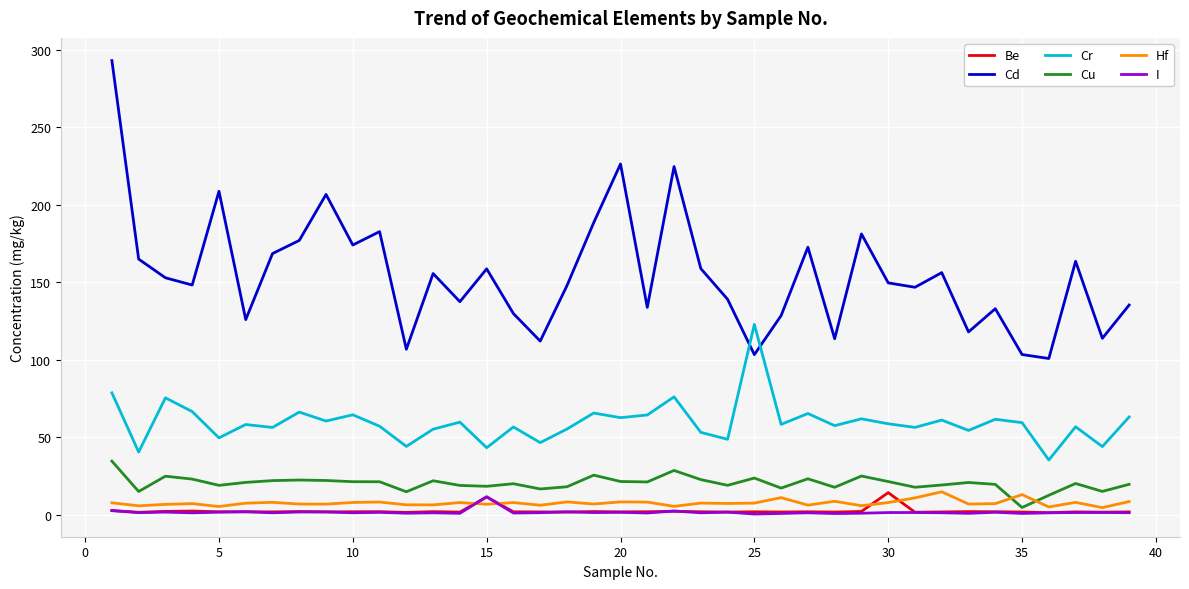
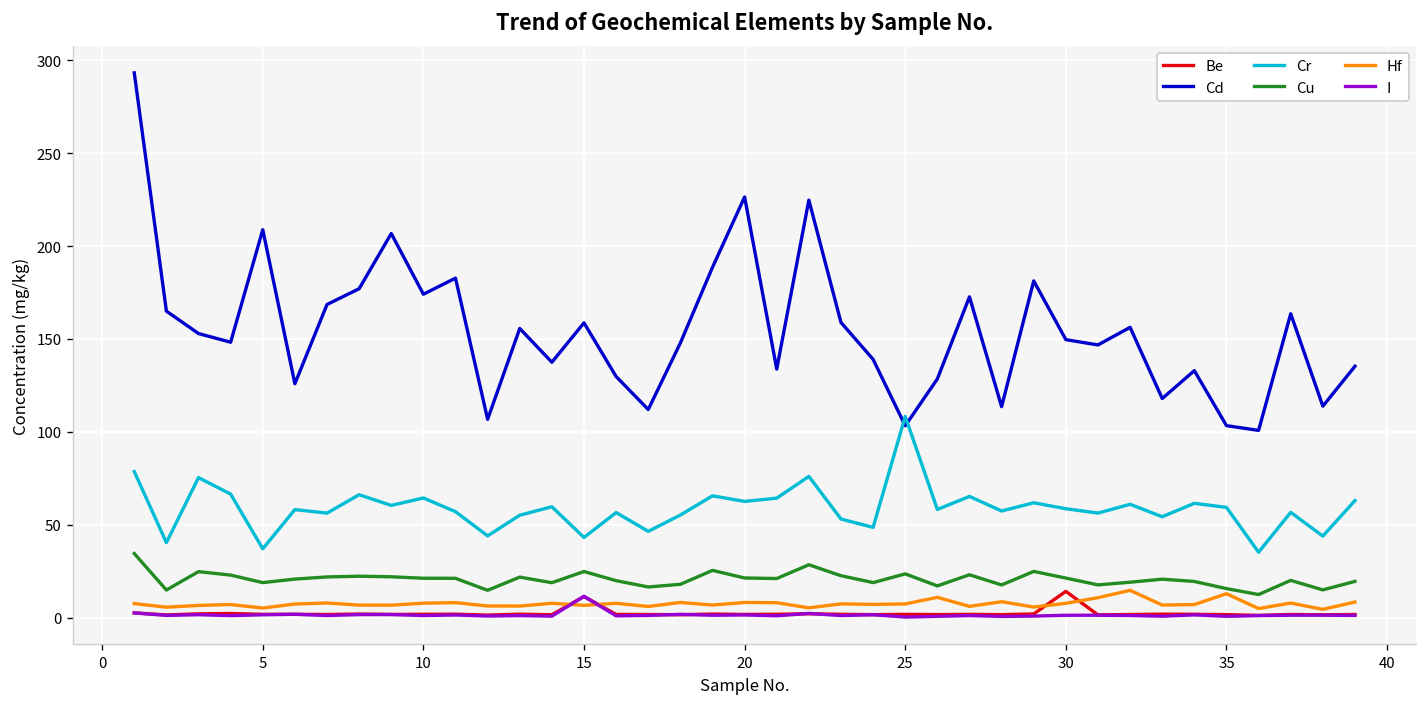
  {
    "Be": {
      "30": 14
    },
    "Cd": {
      "5": 209,
      "10": 174,
      "15": 159,
      "20": 226,
      "25": 103,
      "30": 150,
      "35": 103
    },
    "Cr": {
-     "5": 50,
+     "5": 37,
      "10": 64,
      "15": 43,
      "20": 63,
-     "25": 123,
+     "25": 108,
      "30": 59,
      "35": 59
    },
    "Cu": {
      "5": 19,
      "10": 21,
-     "15": 18,
+     "15": 25,
      "20": 21,
      "25": 24,
      "30": 21,
-     "35": 5
+     "35": 16
    },
    "Hf": {
      "5": 5,
      "10": 8,
      "15": 7,
      "20": 8,
      "25": 7,
      "30": 8,
      "35": 13
    },
    "I": {
      "30": 1
    }
  }
